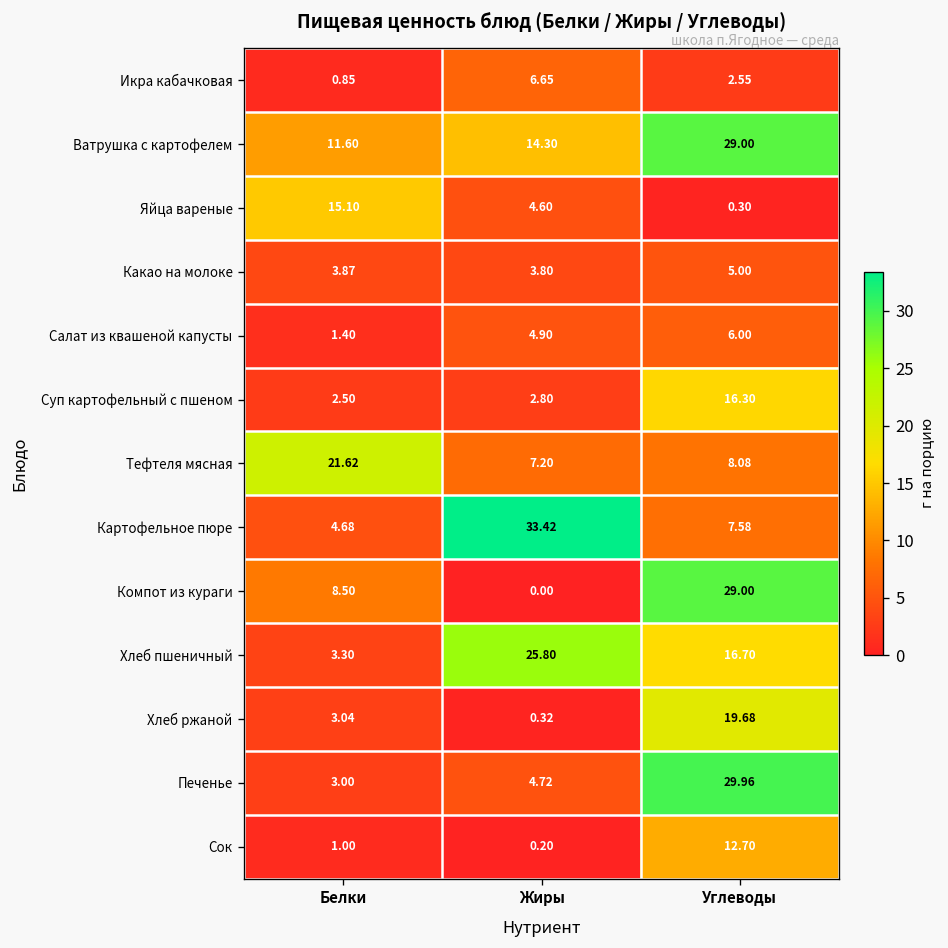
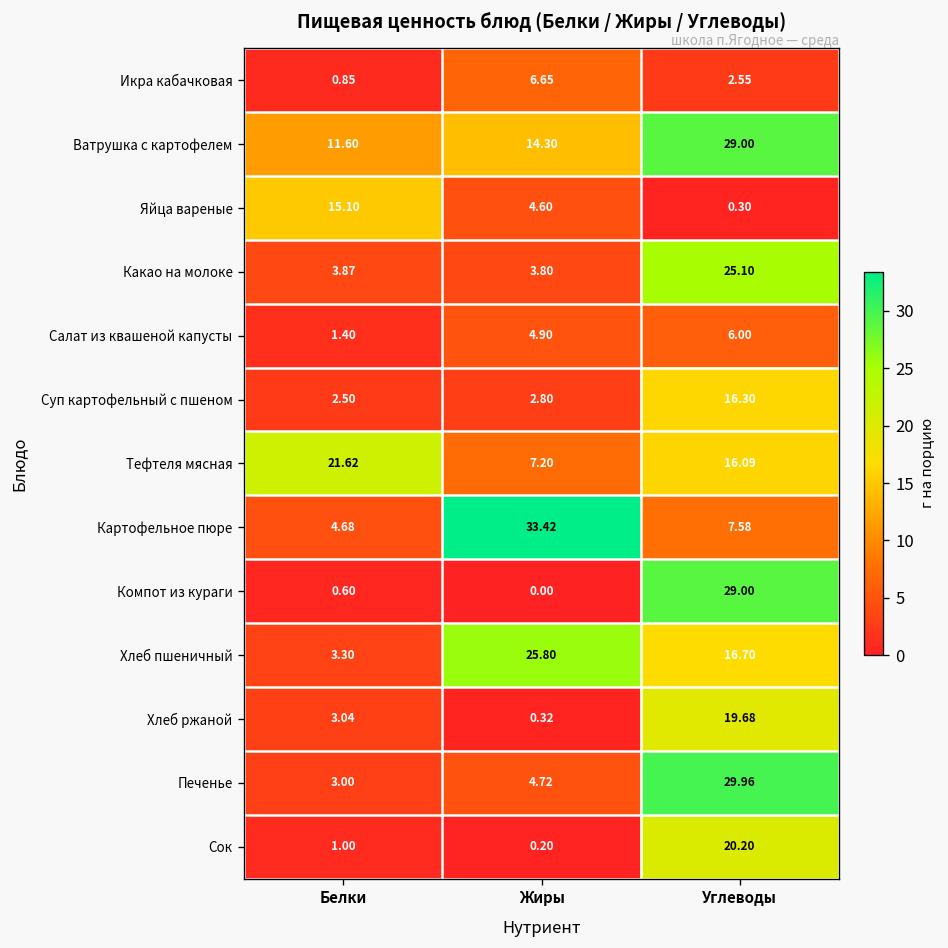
  {
    "Икра кабачковая": {
      "Белки": 0.85,
      "Жиры": 6.65,
      "Углеводы": 2.55
    },
    "Ватрушка с картофелем": {
      "Белки": 11.60,
      "Жиры": 14.30,
      "Углеводы": 29.00
    },
    "Яйца вареные": {
      "Белки": 15.10,
      "Жиры": 4.60,
      "Углеводы": 0.30
    },
    "Какао на молоке": {
      "Белки": 3.87,
      "Жиры": 3.80,
-     "Углеводы": 5.00
+     "Углеводы": 25.10
    },
    "Салат из квашеной капусты": {
      "Белки": 1.40,
      "Жиры": 4.90,
      "Углеводы": 6.00
    },
    "Суп картофельный с пшеном": {
      "Белки": 2.50,
      "Жиры": 2.80,
      "Углеводы": 16.30
    },
    "Тефтеля мясная": {
      "Белки": 21.62,
      "Жиры": 7.20,
-     "Углеводы": 8.08
+     "Углеводы": 16.09
    },
    "Картофельное пюре": {
      "Белки": 4.68,
      "Жиры": 33.42,
      "Углеводы": 7.58
    },
    "Компот из кураги": {
-     "Белки": 8.50,
+     "Белки": 0.60,
      "Жиры": 0.00,
      "Углеводы": 29.00
    },
    "Хлеб пшеничный": {
      "Белки": 3.30,
      "Жиры": 25.80,
      "Углеводы": 16.70
    },
    "Хлеб ржаной": {
      "Белки": 3.04,
      "Жиры": 0.32,
      "Углеводы": 19.68
    },
    "Печенье": {
      "Белки": 3.00,
      "Жиры": 4.72,
      "Углеводы": 29.96
    },
    "Сок": {
      "Белки": 1.00,
      "Жиры": 0.20,
-     "Углеводы": 12.70
+     "Углеводы": 20.20
    }
  }
